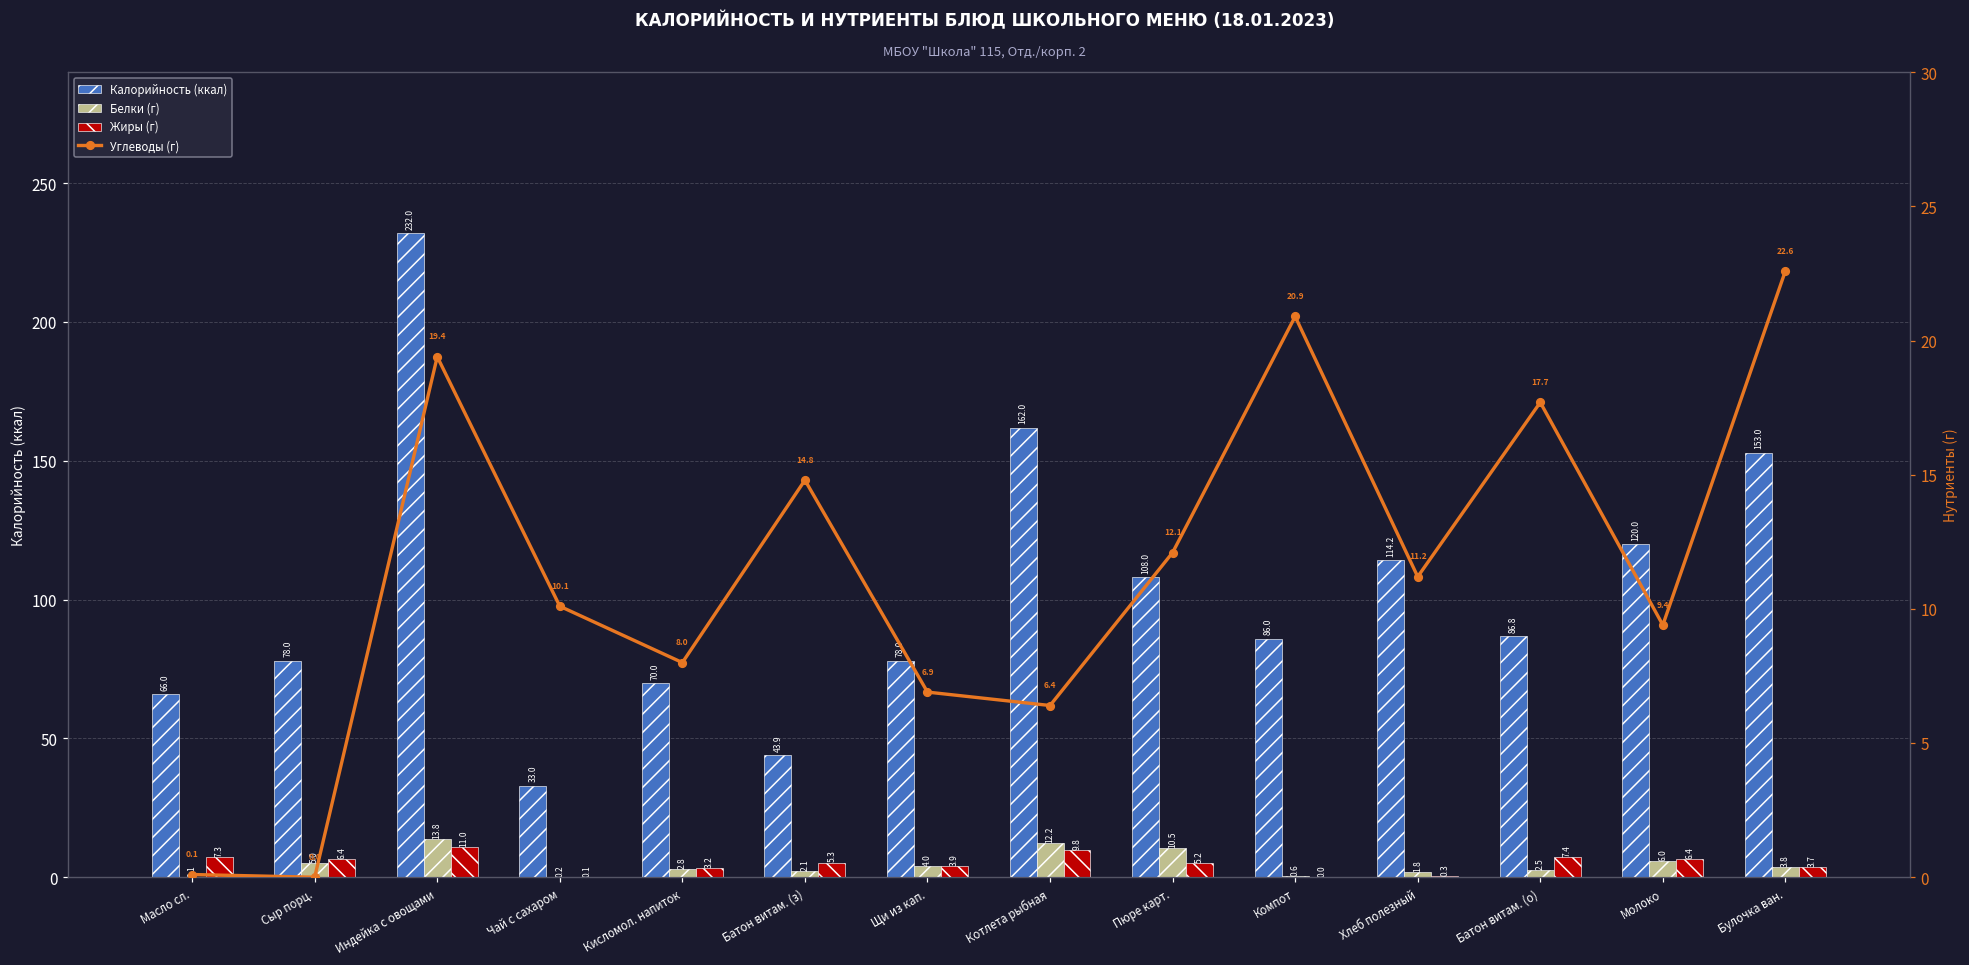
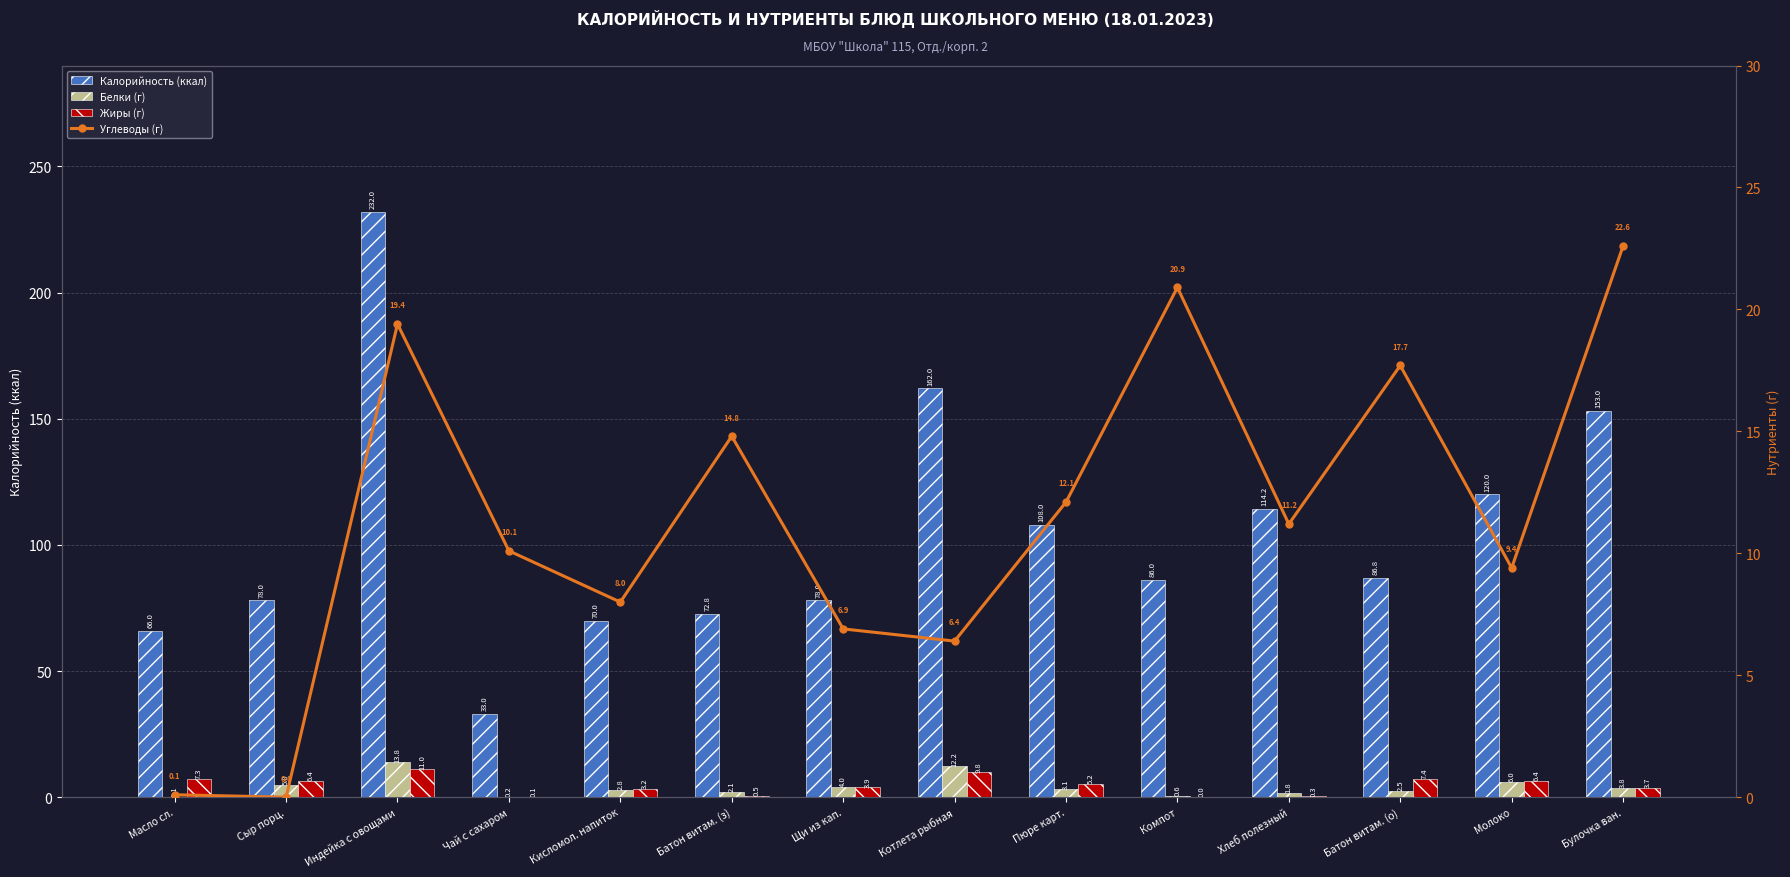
  {
    "Калорийность (ккал)": {
      "Масло сл.": 66.0,
      "Сыр порц.": 78.0,
      "Индейка с овощами": 232.0,
      "Чай с сахаром": 33.0,
      "Кисломол. напиток": 70.0,
-     "Батон витам. (з)": 43.9,
+     "Батон витам. (з)": 72.8,
      "Щи из кап.": 78.0,
      "Котлета рыбная": 162.0,
      "Пюре карт.": 108.0,
      "Компот": 86.0,
      "Хлеб полезный": 114.2,
      "Батон витам. (о)": 86.8,
      "Молоко": 120.0,
      "Булочка ван.": 153.0
    },
    "Белки (г)": {
      "Индейка с овощами": 13.8,
      "Чай с сахаром": 0.2,
      "Кисломол. напиток": 2.8,
      "Батон витам. (з)": 2.1,
      "Щи из кап.": 4.0,
      "Котлета рыбная": 12.2,
-     "Пюре карт.": 10.5,
+     "Пюре карт.": 3.1,
      "Компот": 0.6,
      "Хлеб полезный": 1.8,
      "Батон витам. (о)": 2.5,
      "Молоко": 6.0,
      "Булочка ван.": 3.8
    },
    "Жиры (г)": {
      "Масло сл.": 7.3,
      "Сыр порц.": 6.4,
      "Индейка с овощами": 11.0,
      "Чай с сахаром": 0.1,
      "Кисломол. напиток": 3.2,
-     "Батон витам. (з)": 5.3,
+     "Батон витам. (з)": 0.5,
      "Щи из кап.": 3.9,
      "Котлета рыбная": 9.8,
      "Пюре карт.": 5.2,
      "Компот": 0.0,
      "Хлеб полезный": 0.3,
      "Батон витам. (о)": 7.4,
      "Молоко": 6.4,
      "Булочка ван.": 3.7
    },
    "Углеводы (г)": {
      "Масло сл.": 0.1,
      "Индейка с овощами": 19.4,
      "Чай с сахаром": 10.1,
      "Кисломол. напиток": 8.0,
      "Батон витам. (з)": 14.8,
      "Щи из кап.": 6.9,
      "Котлета рыбная": 6.4,
      "Пюре карт.": 12.1,
      "Компот": 20.9,
      "Хлеб полезный": 11.2,
      "Батон витам. (о)": 17.7,
      "Молоко": 9.4,
      "Булочка ван.": 22.6
    }
  }
